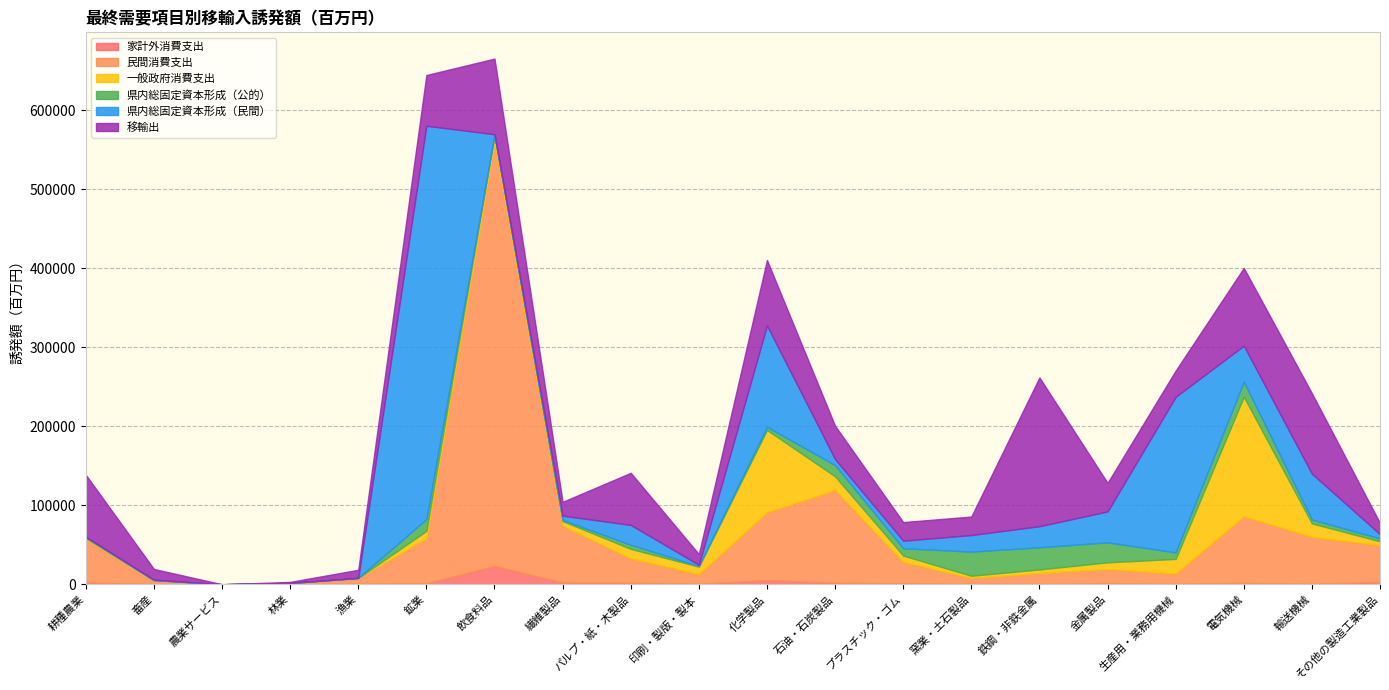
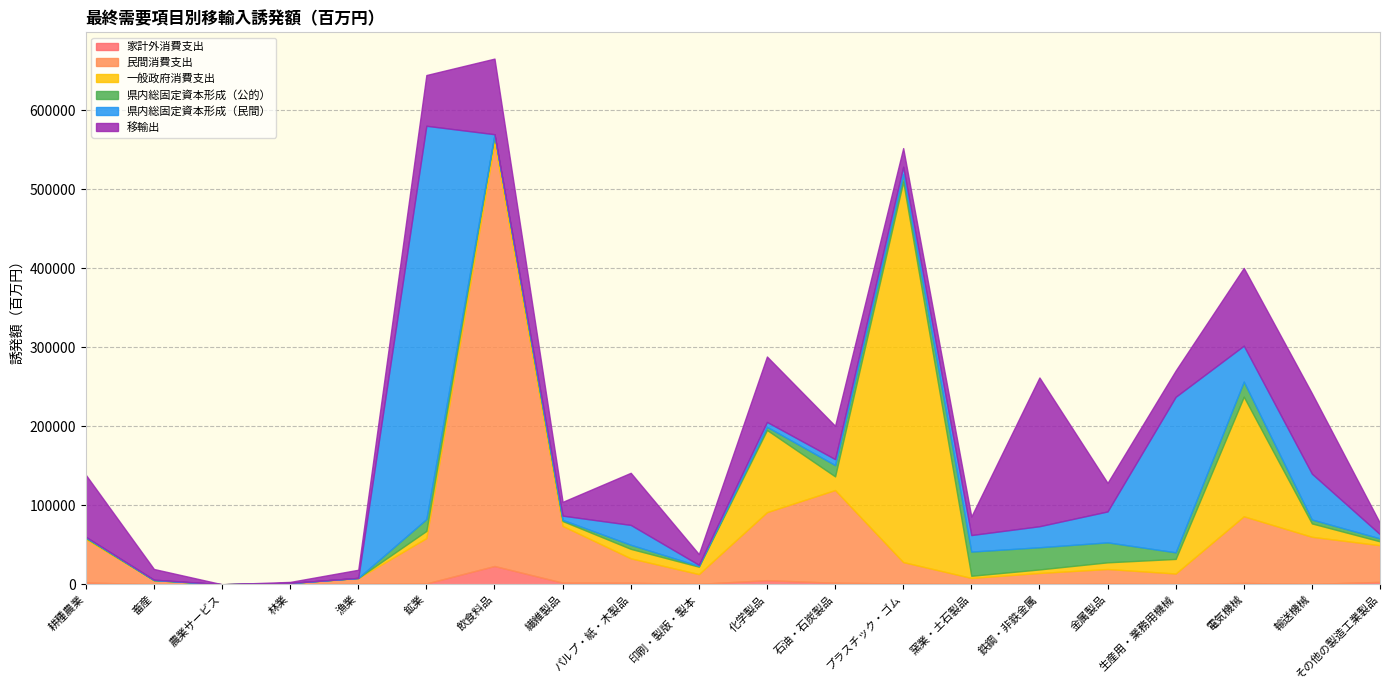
  {
    "一般政府消費支出": {
      "鉱業": 10000,
      "パルプ・紙・木製品": 10000,
      "化学製品": 100000,
      "石油・石炭製品": 20000,
-     "プラスチック・ゴム": 10000,
+     "プラスチック・ゴム": 480000,
      "鉄鋼・非鉄金属": 0,
      "金属製品": 10000,
      "生産用・業務用機械": 20000,
      "電気機械": 150000,
      "輸送機械": 20000,
      "その他の製造工業製品": 0
    },
    "県内総固定資本形成（公的）": {
      "鉱業": 10000,
      "パルプ・紙・木製品": 10000,
      "化学製品": 0,
      "石油・石炭製品": 10000,
      "プラスチック・ゴム": 10000,
      "窯業・土石製品": 30000,
      "鉄鋼・非鉄金属": 30000,
      "金属製品": 30000,
      "生産用・業務用機械": 10000,
      "電気機械": 20000,
      "輸送機械": 0,
      "その他の製造工業製品": 0
    },
    "県内総固定資本形成（民間）": {
      "鉱業": 500000,
      "繊維製品": 10000,
      "パルプ・紙・木製品": 30000,
-     "化学製品": 130000,
+     "化学製品": 10000,
      "石油・石炭製品": 10000,
      "プラスチック・ゴム": 10000,
      "窯業・土石製品": 20000,
      "鉄鋼・非鉄金属": 30000,
      "金属製品": 40000,
      "生産用・業務用機械": 200000,
      "電気機械": 50000,
      "輸送機械": 60000,
      "その他の製造工業製品": 10000
    },
    "移輸出": {
      "耕種農業": 80000,
      "畜産": 10000,
      "漁業": 10000,
      "鉱業": 60000,
      "飲食料品": 100000,
      "繊維製品": 20000,
      "パルプ・紙・木製品": 70000,
      "印刷・製版・製本": 10000,
      "化学製品": 80000,
      "石油・石炭製品": 40000,
      "プラスチック・ゴム": 20000,
      "窯業・土石製品": 20000,
      "鉄鋼・非鉄金属": 190000,
      "金属製品": 40000,
      "生産用・業務用機械": 30000,
      "電気機械": 100000,
      "輸送機械": 100000,
      "その他の製造工業製品": 10000
    }
  }
